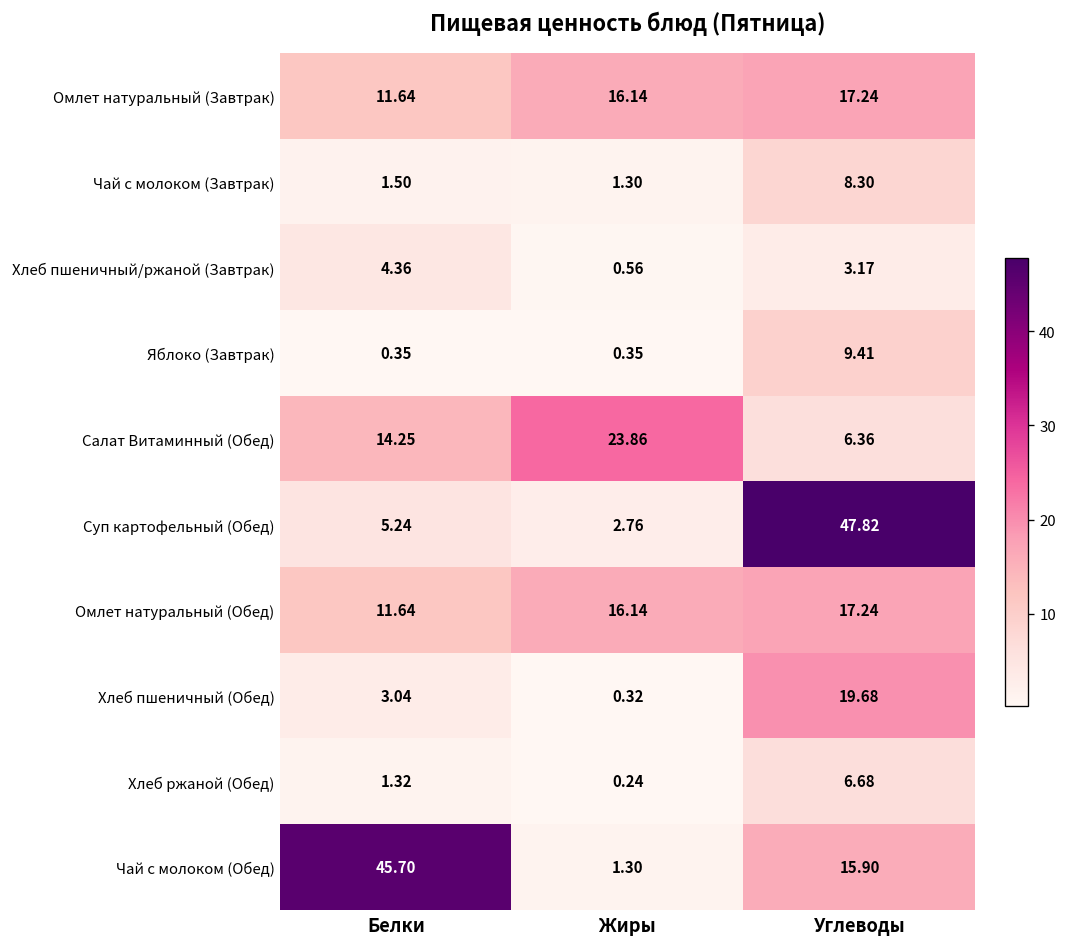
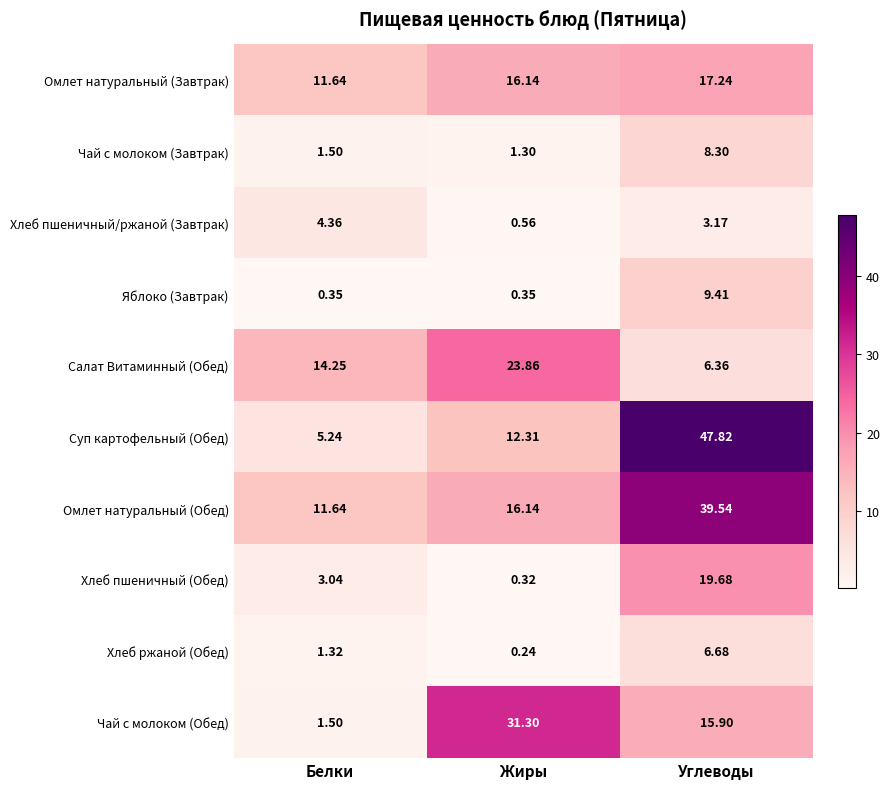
  {
    "Омлет натуральный (Завтрак)": {
      "Белки": 11.64,
      "Жиры": 16.14,
      "Углеводы": 17.24
    },
    "Чай с молоком (Завтрак)": {
      "Белки": 1.50,
      "Жиры": 1.30,
      "Углеводы": 8.30
    },
    "Хлеб пшеничный/ржаной (Завтрак)": {
      "Белки": 4.36,
      "Жиры": 0.56,
      "Углеводы": 3.17
    },
    "Яблоко (Завтрак)": {
      "Белки": 0.35,
      "Жиры": 0.35,
      "Углеводы": 9.41
    },
    "Салат Витаминный (Обед)": {
      "Белки": 14.25,
      "Жиры": 23.86,
      "Углеводы": 6.36
    },
    "Суп картофельный (Обед)": {
      "Белки": 5.24,
-     "Жиры": 2.76,
+     "Жиры": 12.31,
      "Углеводы": 47.82
    },
    "Омлет натуральный (Обед)": {
      "Белки": 11.64,
      "Жиры": 16.14,
-     "Углеводы": 17.24
+     "Углеводы": 39.54
    },
    "Хлеб пшеничный (Обед)": {
      "Белки": 3.04,
      "Жиры": 0.32,
      "Углеводы": 19.68
    },
    "Хлеб ржаной (Обед)": {
      "Белки": 1.32,
      "Жиры": 0.24,
      "Углеводы": 6.68
    },
    "Чай с молоком (Обед)": {
-     "Белки": 45.70,
-     "Жиры": 1.30,
+     "Белки": 1.50,
+     "Жиры": 31.30,
      "Углеводы": 15.90
    }
  }
